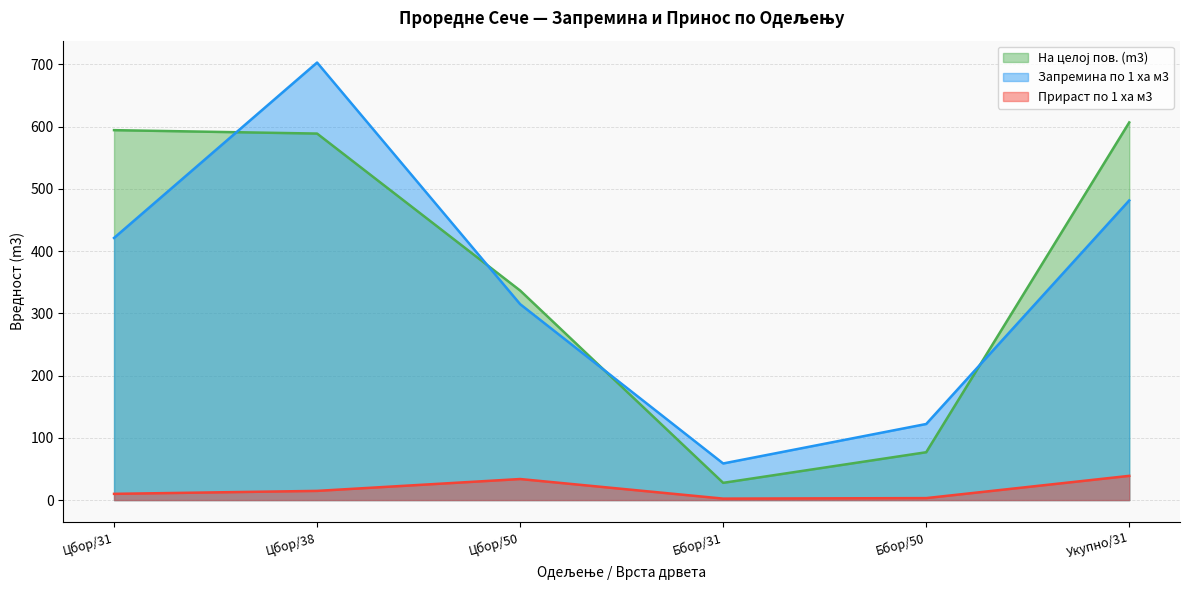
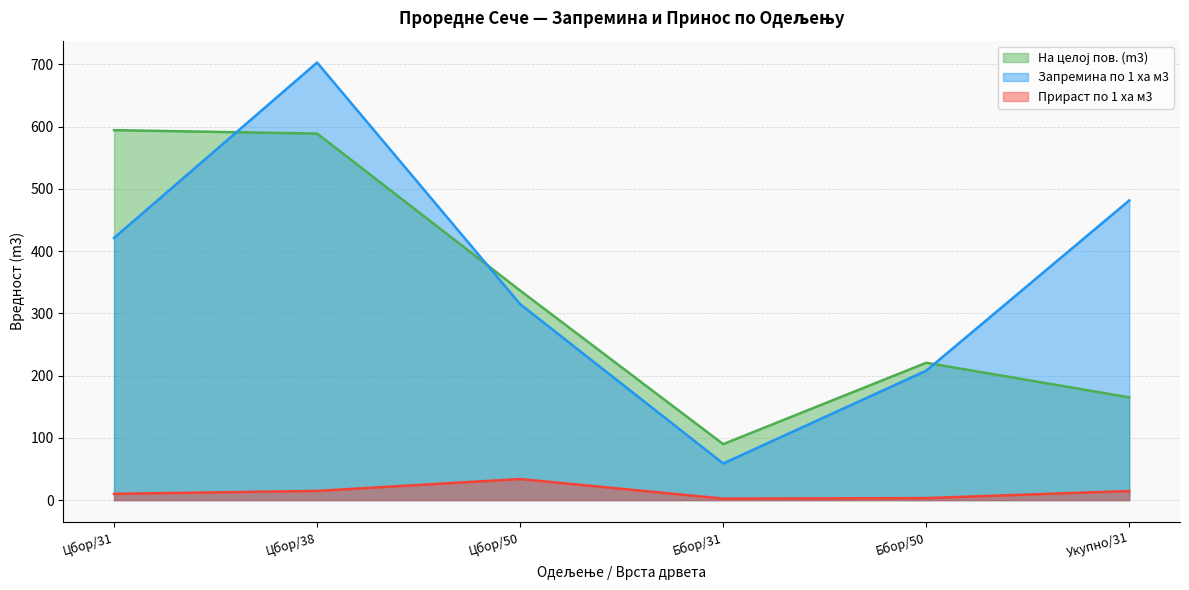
  {
    "На целој пов. (m3)": {
      "Цбор/31": 590,
      "Цбор/38": 590,
      "Цбор/50": 340,
-     "Ббор/31": 30,
-     "Ббор/50": 80,
-     "Укупно/31": 610
+     "Ббор/31": 90,
+     "Ббор/50": 220,
+     "Укупно/31": 170
    },
    "Запремина по 1 ха м3": {
      "Цбор/31": 420,
      "Цбор/38": 700,
      "Цбор/50": 310,
      "Ббор/31": 60,
-     "Ббор/50": 120,
+     "Ббор/50": 210,
      "Укупно/31": 480
    },
    "Прираст по 1 ха м3": {
      "Цбор/31": 10,
      "Цбор/38": 10,
      "Цбор/50": 30,
      "Ббор/31": 0,
      "Ббор/50": 0,
-     "Укупно/31": 40
+     "Укупно/31": 10
    }
  }
